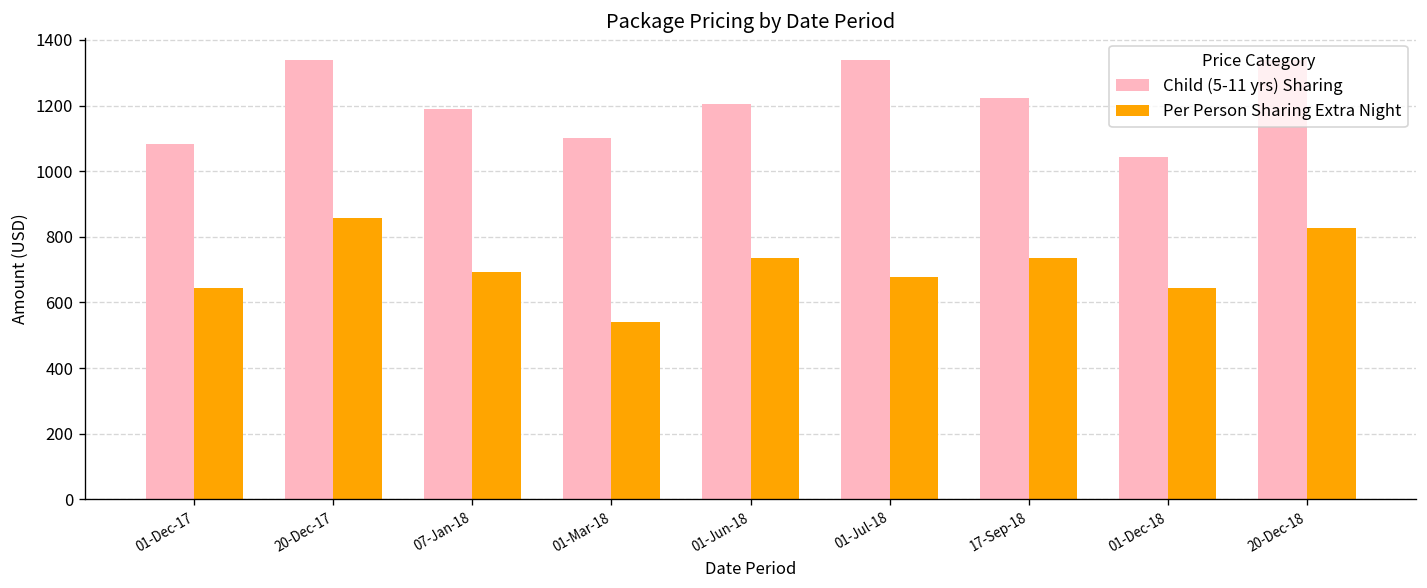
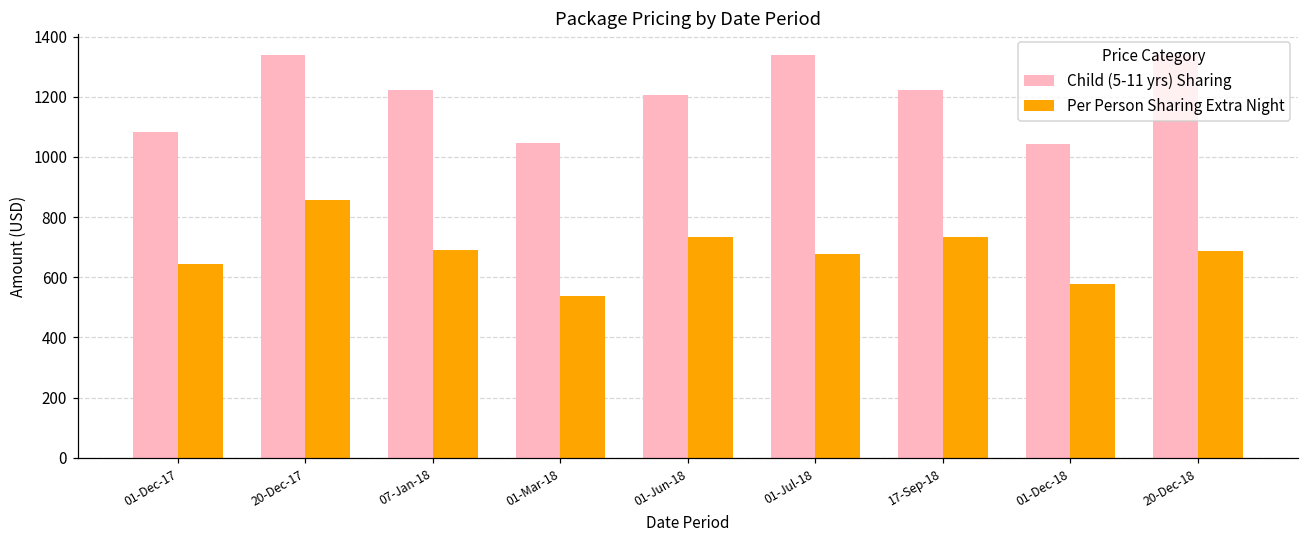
  {
    "Child (5-11 yrs) Sharing": {
      "01-Dec-17": 1080,
      "20-Dec-17": 1340,
-     "07-Jan-18": 1190,
-     "01-Mar-18": 1100,
+     "07-Jan-18": 1220,
+     "01-Mar-18": 1050,
      "01-Jun-18": 1210,
      "01-Jul-18": 1340,
      "17-Sep-18": 1220,
      "01-Dec-18": 1040
    },
    "Per Person Sharing Extra Night": {
      "01-Dec-17": 640,
      "20-Dec-17": 860,
      "07-Jan-18": 690,
      "01-Mar-18": 540,
      "01-Jun-18": 740,
      "01-Jul-18": 680,
      "17-Sep-18": 740,
-     "01-Dec-18": 640,
-     "20-Dec-18": 830
+     "01-Dec-18": 580,
+     "20-Dec-18": 690
    }
  }
